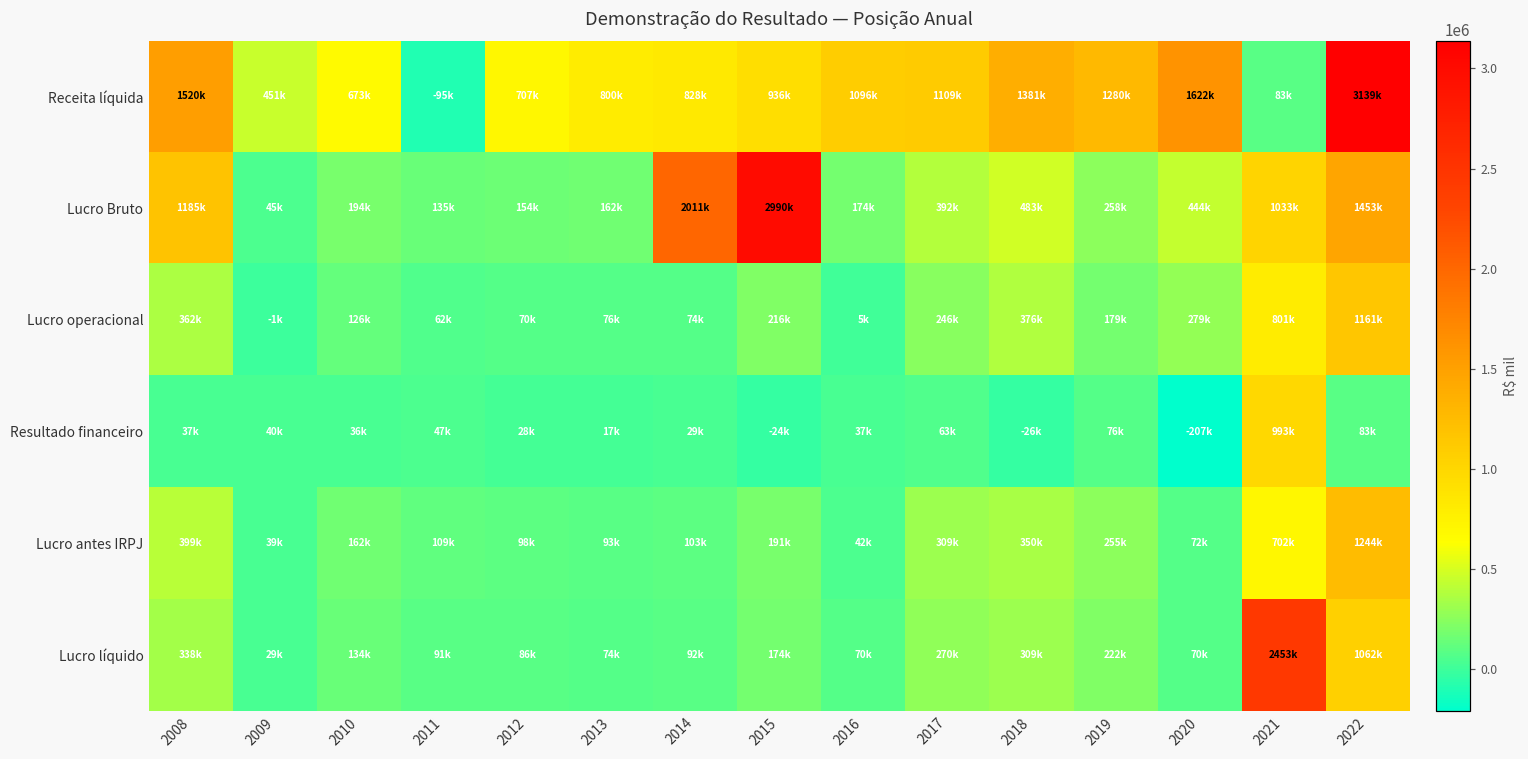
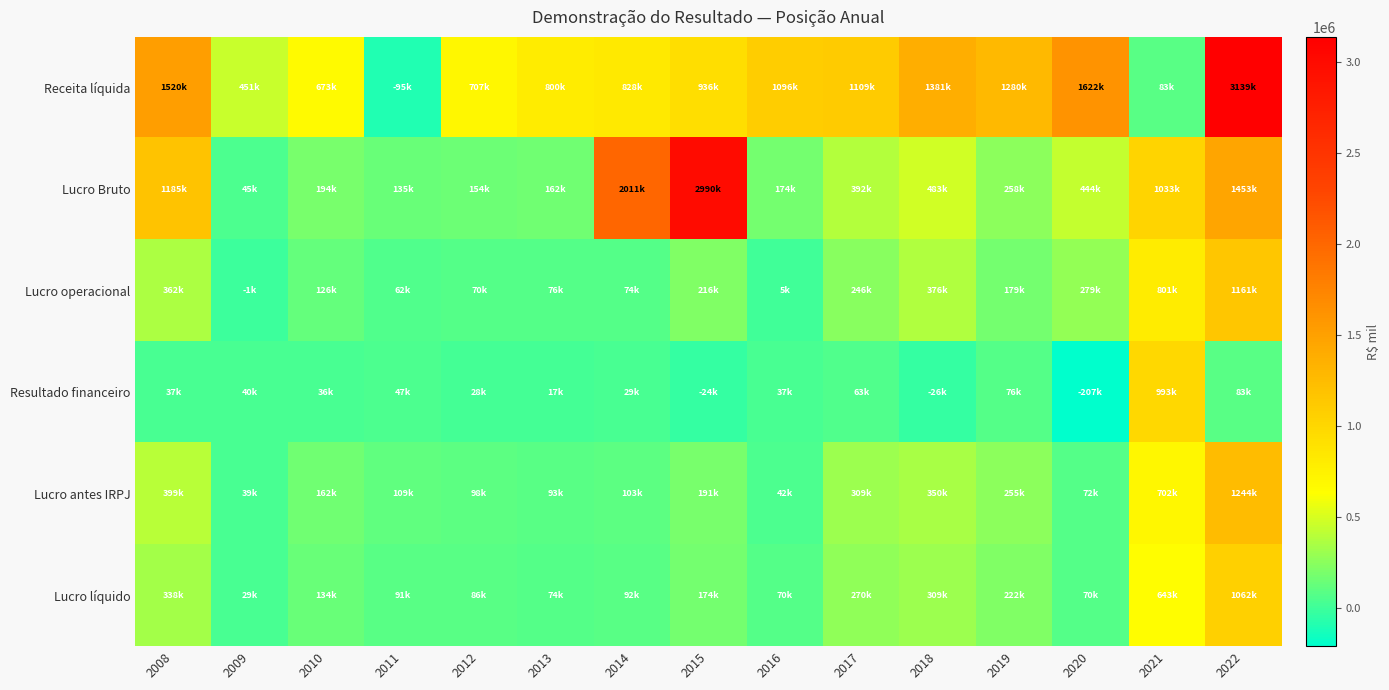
  {
    "Receita líquida": {
      "2008": "1520k",
      "2009": "451k",
      "2010": "673k",
      "2011": "-95k",
      "2012": "707k",
      "2013": "800k",
      "2014": "828k",
      "2015": "936k",
      "2016": "1096k",
      "2017": "1109k",
      "2018": "1381k",
      "2019": "1280k",
      "2020": "1622k",
      "2021": "83k",
      "2022": "3139k"
    },
    "Lucro Bruto": {
      "2008": "1185k",
      "2009": "45k",
      "2010": "194k",
      "2011": "135k",
      "2012": "154k",
      "2013": "162k",
      "2014": "2011k",
      "2015": "2990k",
      "2016": "174k",
      "2017": "392k",
      "2018": "483k",
      "2019": "258k",
      "2020": "444k",
      "2021": "1033k",
      "2022": "1453k"
    },
    "Lucro operacional": {
      "2008": "362k",
      "2009": "-1k",
      "2010": "126k",
      "2011": "62k",
      "2012": "70k",
      "2013": "76k",
      "2014": "74k",
      "2015": "216k",
      "2016": "5k",
      "2017": "246k",
      "2018": "376k",
      "2019": "179k",
      "2020": "279k",
      "2021": "801k",
      "2022": "1161k"
    },
    "Resultado financeiro": {
      "2008": "37k",
      "2009": "40k",
      "2010": "36k",
      "2011": "47k",
      "2012": "28k",
      "2013": "17k",
      "2014": "29k",
      "2015": "-24k",
      "2016": "37k",
      "2017": "63k",
      "2018": "-26k",
      "2019": "76k",
      "2020": "-207k",
      "2021": "993k",
      "2022": "83k"
    },
    "Lucro antes IRPJ": {
      "2008": "399k",
      "2009": "39k",
      "2010": "162k",
      "2011": "109k",
      "2012": "98k",
      "2013": "93k",
      "2014": "103k",
      "2015": "191k",
      "2016": "42k",
      "2017": "309k",
      "2018": "350k",
      "2019": "255k",
      "2020": "72k",
      "2021": "702k",
      "2022": "1244k"
    },
    "Lucro líquido": {
      "2008": "338k",
      "2009": "29k",
      "2010": "134k",
      "2011": "91k",
      "2012": "86k",
      "2013": "74k",
      "2014": "92k",
      "2015": "174k",
      "2016": "70k",
      "2017": "270k",
      "2018": "309k",
      "2019": "222k",
      "2020": "70k",
-     "2021": "2453k",
+     "2021": "643k",
      "2022": "1062k"
    }
  }
